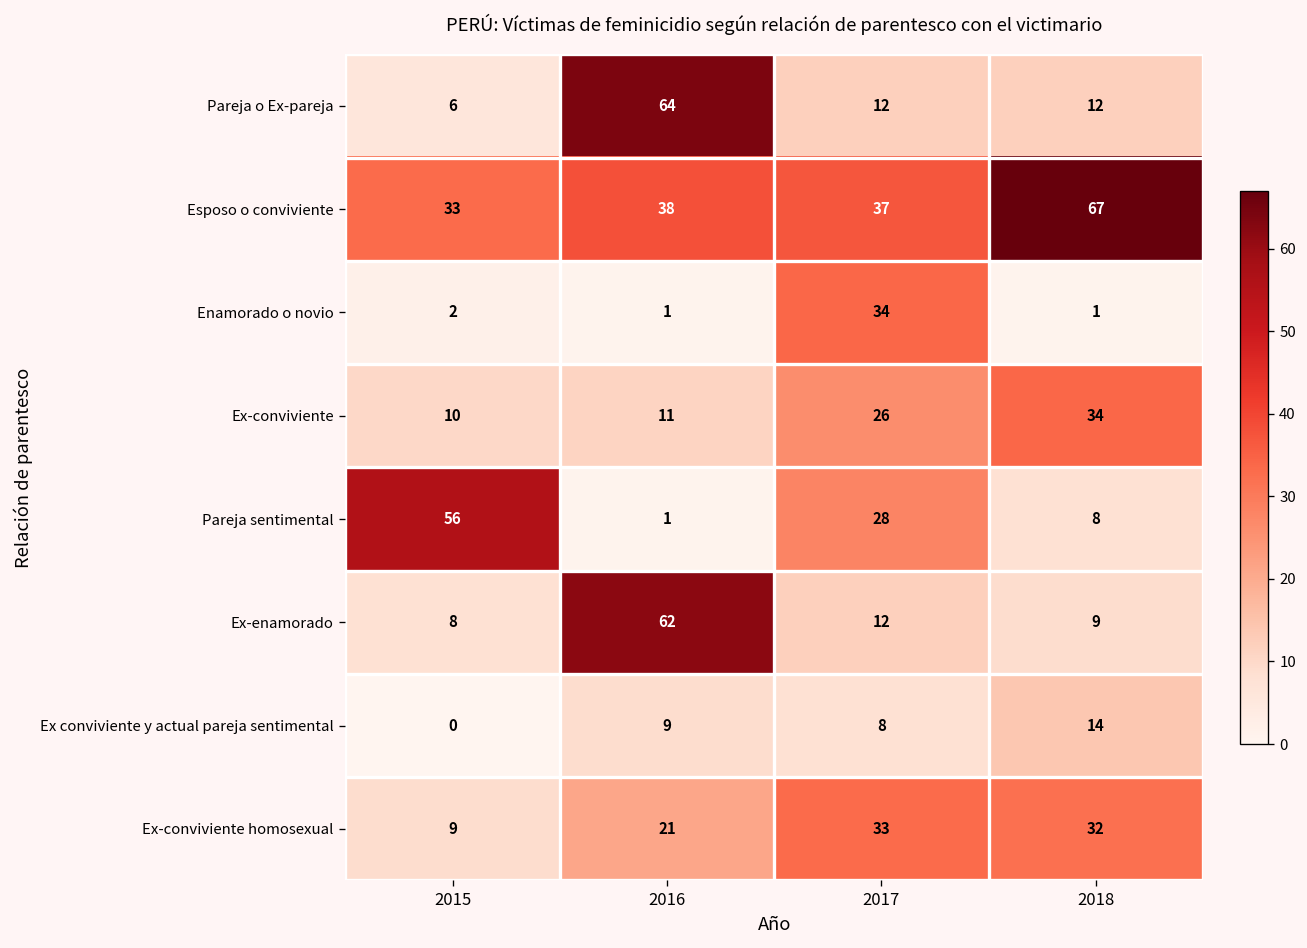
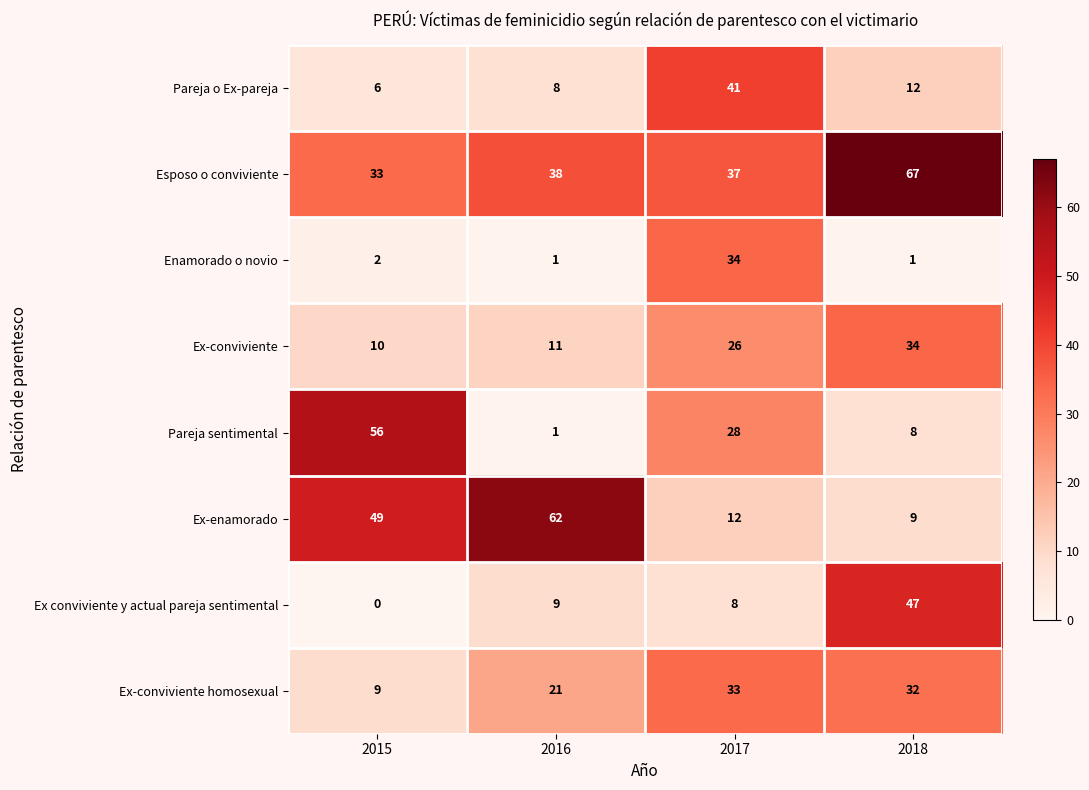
  {
    "Pareja o Ex-pareja": {
      "2015": 6,
-     "2016": 64,
-     "2017": 12,
+     "2016": 8,
+     "2017": 41,
      "2018": 12
    },
    "Esposo o conviviente": {
      "2015": 33,
      "2016": 38,
      "2017": 37,
      "2018": 67
    },
    "Enamorado o novio": {
      "2015": 2,
      "2016": 1,
      "2017": 34,
      "2018": 1
    },
    "Ex-conviviente": {
      "2015": 10,
      "2016": 11,
      "2017": 26,
      "2018": 34
    },
    "Pareja sentimental": {
      "2015": 56,
      "2016": 1,
      "2017": 28,
      "2018": 8
    },
    "Ex-enamorado": {
-     "2015": 8,
+     "2015": 49,
      "2016": 62,
      "2017": 12,
      "2018": 9
    },
    "Ex conviviente y actual pareja sentimental": {
      "2015": 0,
      "2016": 9,
      "2017": 8,
-     "2018": 14
+     "2018": 47
    },
    "Ex-conviviente homosexual": {
      "2015": 9,
      "2016": 21,
      "2017": 33,
      "2018": 32
    }
  }
